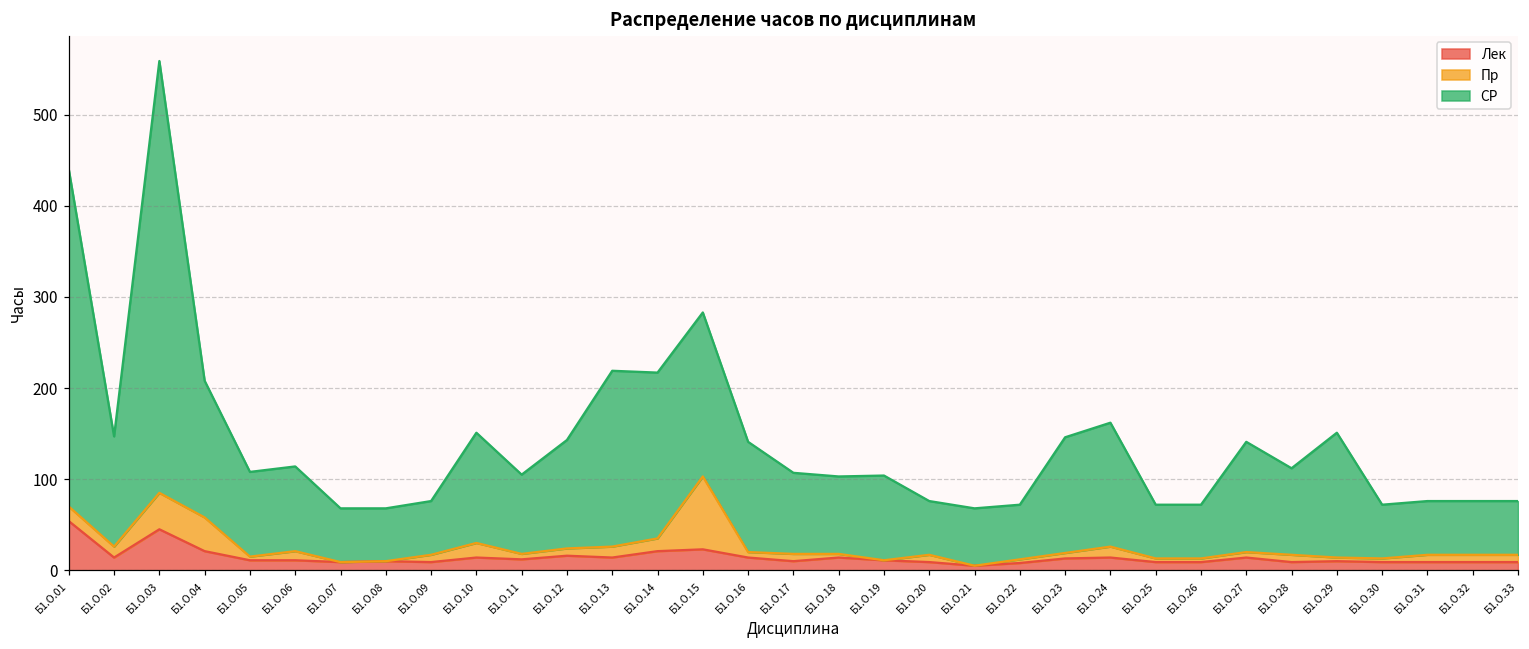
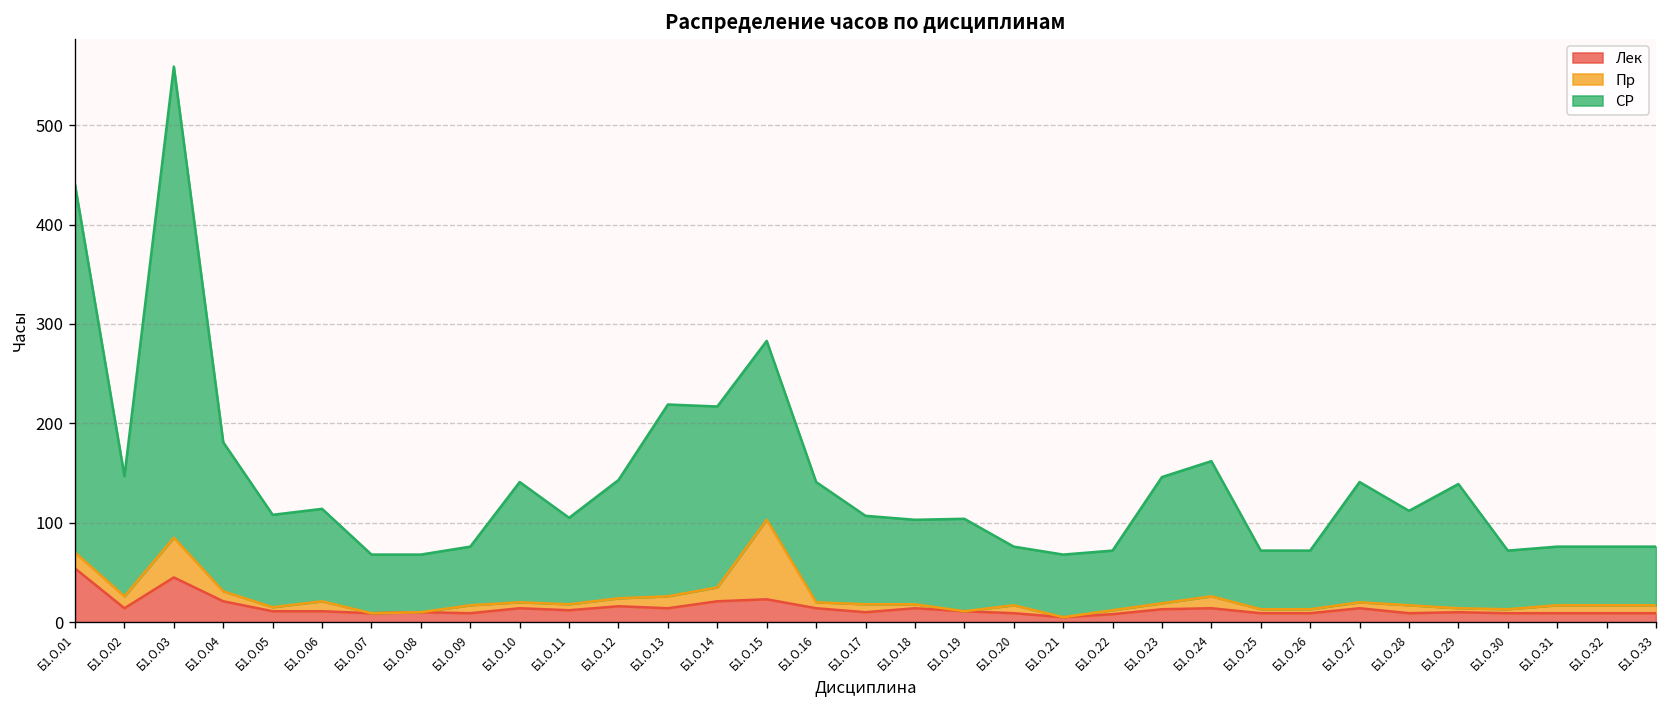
  {
    "Лек": {
      "Б1.О.01": 50,
      "Б1.О.02": 10,
      "Б1.О.03": 50,
      "Б1.О.04": 20,
      "Б1.О.05": 10,
      "Б1.О.06": 10,
      "Б1.О.09": 10,
      "Б1.О.10": 10,
      "Б1.О.11": 10,
      "Б1.О.12": 20,
      "Б1.О.13": 10,
      "Б1.О.14": 20,
      "Б1.О.15": 20,
      "Б1.О.16": 10,
      "Б1.О.17": 10,
      "Б1.О.18": 10,
      "Б1.О.20": 10,
      "Б1.О.22": 10,
      "Б1.О.23": 10,
      "Б1.О.24": 10,
      "Б1.О.25": 10,
      "Б1.О.26": 10,
      "Б1.О.27": 10,
      "Б1.О.28": 10,
      "Б1.О.29": 10,
      "Б1.О.30": 10,
      "Б1.О.31": 10,
      "Б1.О.32": 10,
      "Б1.О.33": 10
    },
    "Пр": {
      "Б1.О.01": 20,
      "Б1.О.02": 10,
      "Б1.О.03": 40,
-     "Б1.О.04": 40,
+     "Б1.О.04": 10,
      "Б1.О.05": 0,
      "Б1.О.06": 10,
      "Б1.О.09": 10,
-     "Б1.О.10": 20,
+     "Б1.О.10": 10,
      "Б1.О.11": 10,
      "Б1.О.12": 10,
      "Б1.О.13": 10,
      "Б1.О.14": 10,
      "Б1.О.15": 80,
      "Б1.О.16": 10,
      "Б1.О.17": 10,
      "Б1.О.18": 0,
      "Б1.О.20": 10,
      "Б1.О.22": 0,
      "Б1.О.23": 10,
      "Б1.О.24": 10,
      "Б1.О.25": 0,
      "Б1.О.26": 0,
      "Б1.О.27": 10,
      "Б1.О.28": 10,
      "Б1.О.29": 0,
      "Б1.О.30": 0,
      "Б1.О.31": 10,
      "Б1.О.32": 10,
      "Б1.О.33": 10
    },
    "СР": {
      "Б1.О.01": 370,
      "Б1.О.02": 120,
      "Б1.О.03": 470,
      "Б1.О.04": 150,
      "Б1.О.05": 90,
      "Б1.О.06": 90,
      "Б1.О.07": 60,
      "Б1.О.08": 60,
      "Б1.О.09": 60,
      "Б1.О.10": 120,
      "Б1.О.11": 90,
      "Б1.О.12": 120,
      "Б1.О.13": 190,
      "Б1.О.14": 180,
      "Б1.О.15": 180,
      "Б1.О.16": 120,
      "Б1.О.17": 90,
      "Б1.О.18": 90,
      "Б1.О.19": 90,
      "Б1.О.20": 60,
      "Б1.О.21": 60,
      "Б1.О.22": 60,
      "Б1.О.23": 130,
      "Б1.О.24": 140,
      "Б1.О.25": 60,
      "Б1.О.26": 60,
      "Б1.О.27": 120,
      "Б1.О.28": 100,
-     "Б1.О.29": 140,
+     "Б1.О.29": 130,
      "Б1.О.30": 60,
      "Б1.О.31": 60,
      "Б1.О.32": 60,
      "Б1.О.33": 60
    }
  }
